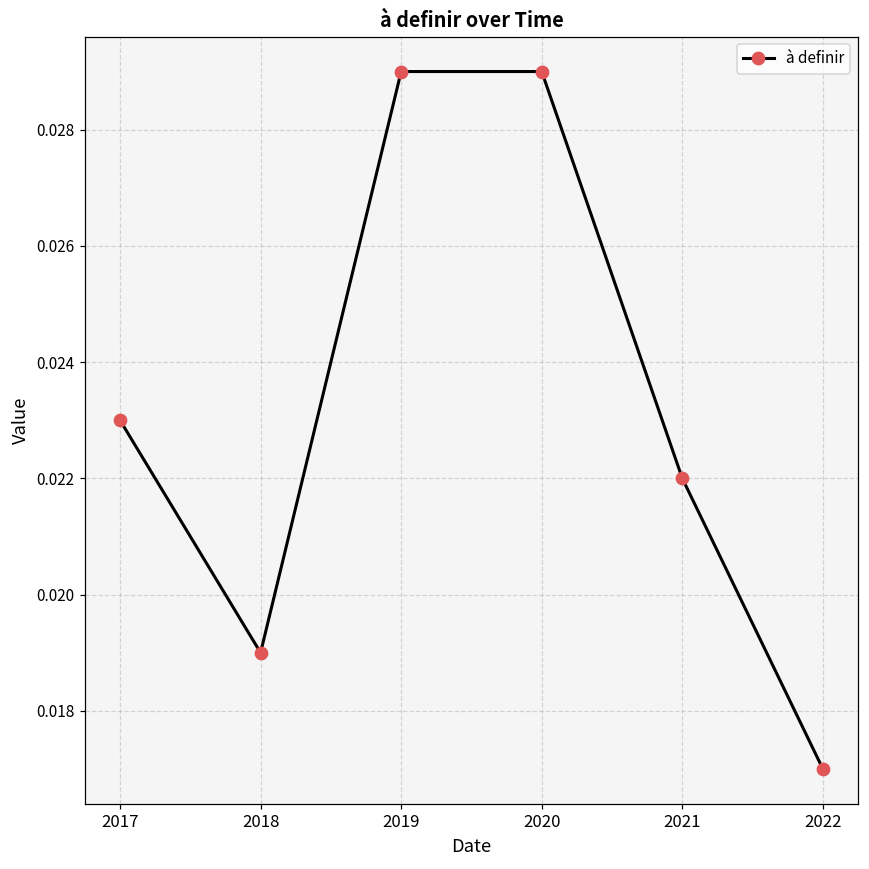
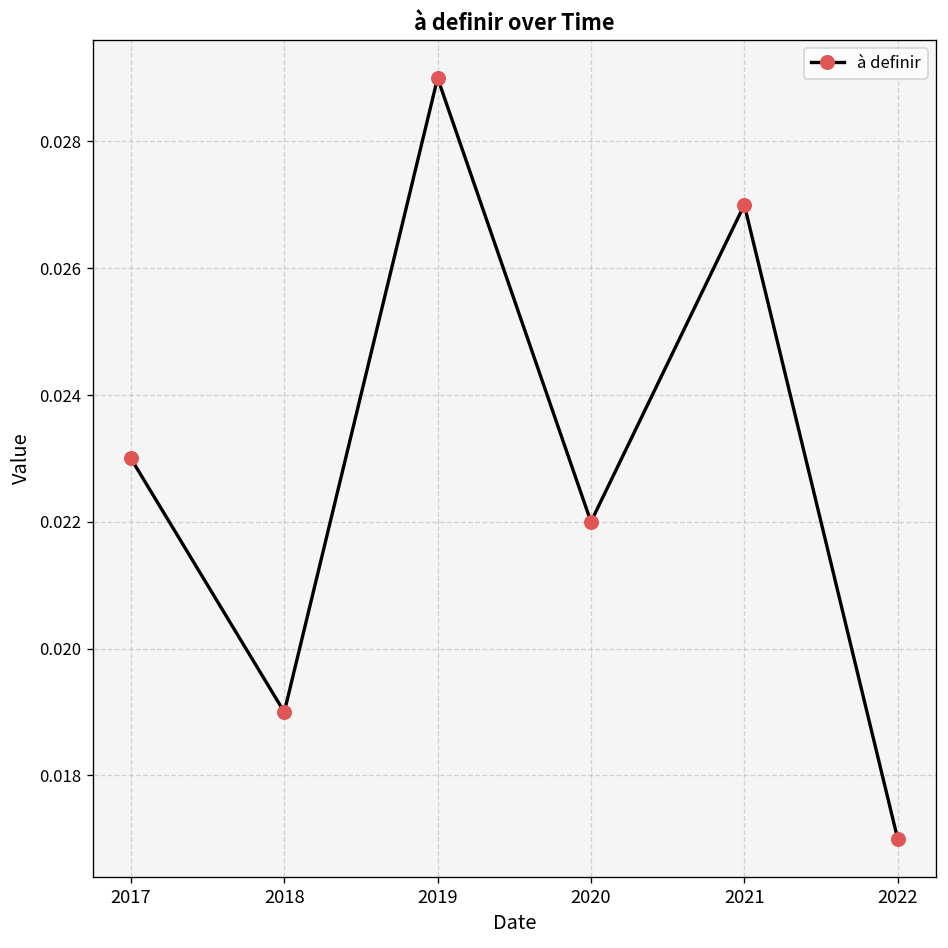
  {
    "2017": 0.023,
    "2018": 0.019,
    "2019": 0.029,
-   "2020": 0.029,
-   "2021": 0.022,
+   "2020": 0.022,
+   "2021": 0.027,
    "2022": 0.017
  }
